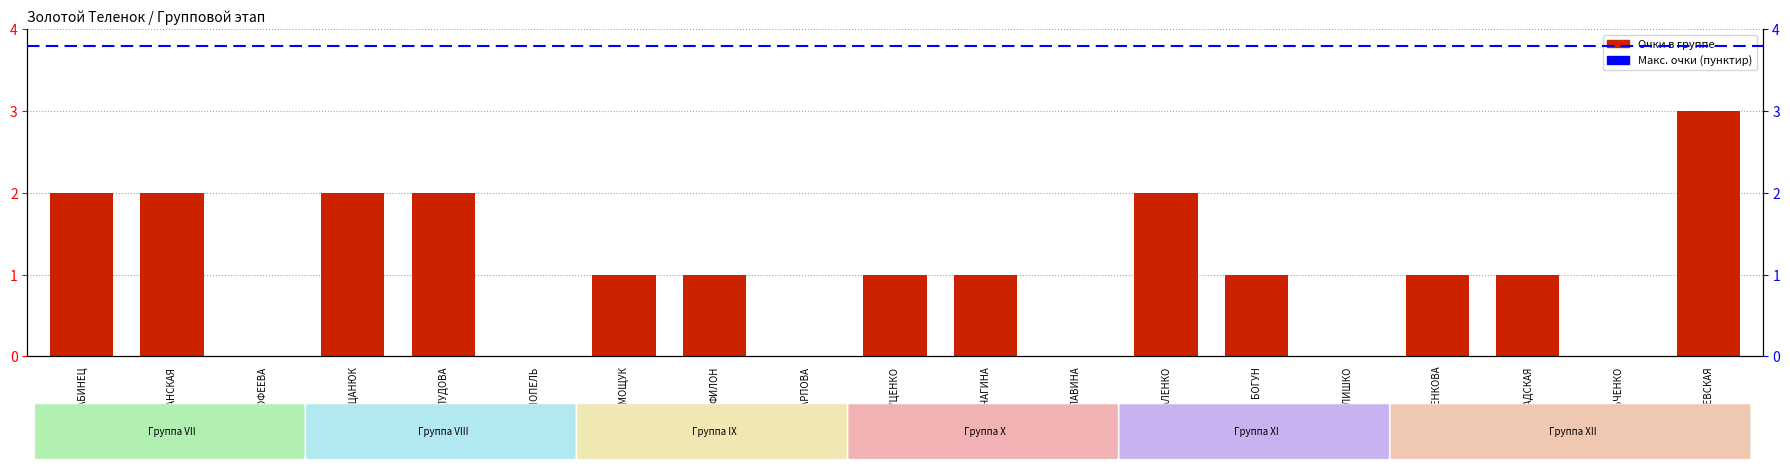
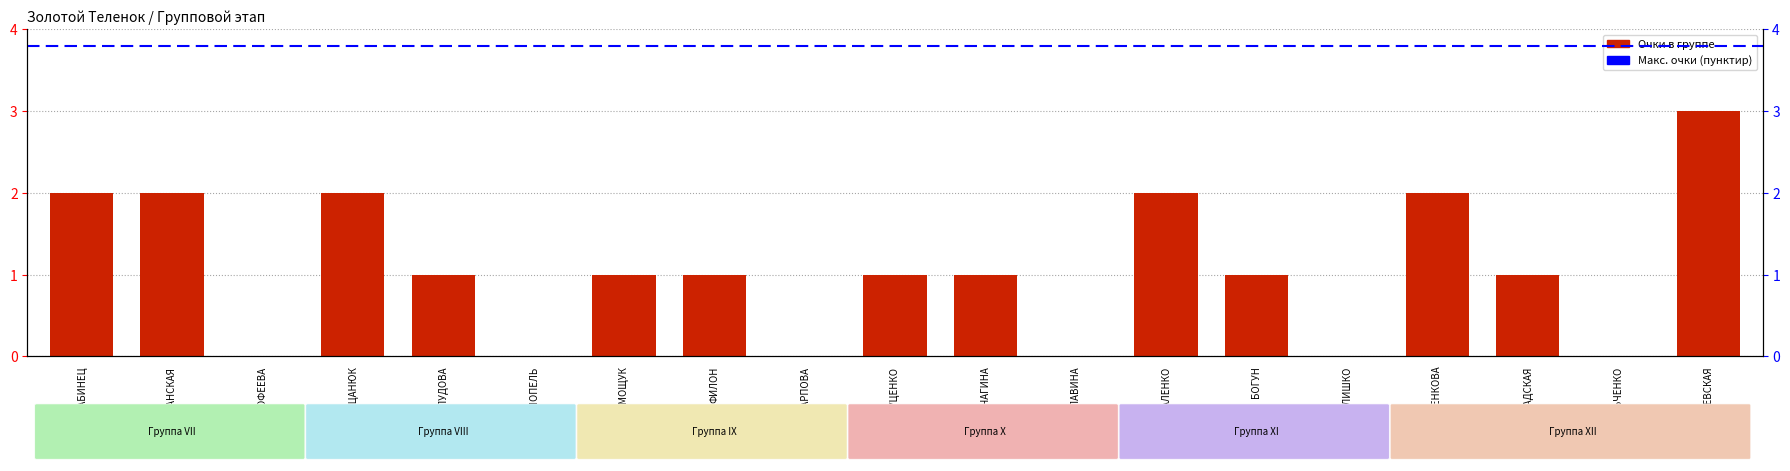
  {
    "БАБИНЕЦ": 2,
    "ЛОПУШАНСКАЯ": 2,
    "ТИМОФЕЕВА": 0,
    "БОЦАНЮК": 2,
-   "БЛУДОВА": 2,
+   "БЛУДОВА": 1,
    "ПОПЕЛЬ": 0,
    "ТИМОЩУК": 1,
    "ФИЛОН": 1,
    "КАРПОВА": 0,
    "ЛУЦЕНКО": 1,
    "КОРЧАГИНА": 1,
    "СЛАВИНА": 0,
    "ШАПОВАЛЕНКО": 2,
    "БОГУН": 1,
    "КЛИШКО": 0,
-   "ЖИЛЕНКОВА": 1,
+   "ЖИЛЕНКОВА": 2,
    "ВИНОГРАДСКАЯ": 1,
    "СТРЕЛЬЧЕНКО": 0,
    "МИХАЛЕВСКАЯ": 3
  }
